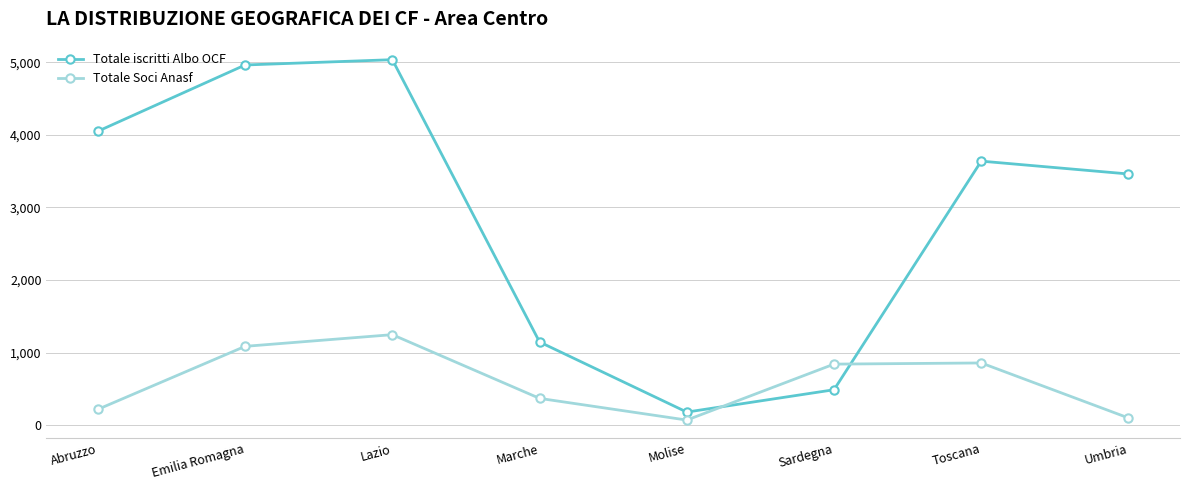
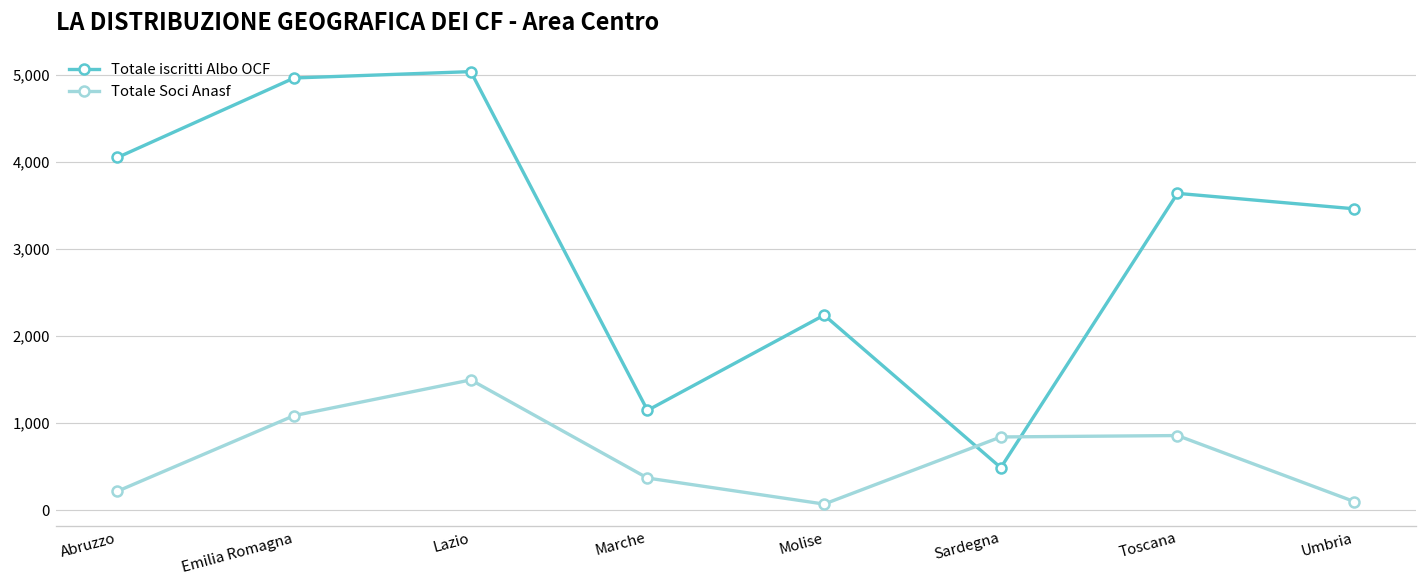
  {
    "Totale iscritti Albo OCF": {
      "Abruzzo": "4,000",
      "Emilia Romagna": "5,000",
      "Lazio": "5,000",
      "Marche": "1,100",
-     "Molise": "200",
+     "Molise": "2,200",
      "Sardegna": "500",
      "Toscana": "3,600",
      "Umbria": "3,500"
    },
    "Totale Soci Anasf": {
      "Abruzzo": "200",
      "Emilia Romagna": "1,100",
-     "Lazio": "1,200",
+     "Lazio": "1,500",
      "Marche": "400",
      "Molise": "100",
      "Sardegna": "800",
      "Toscana": "900",
      "Umbria": "100"
    }
  }
